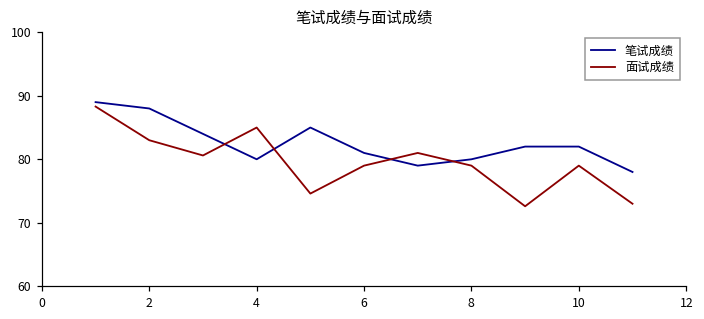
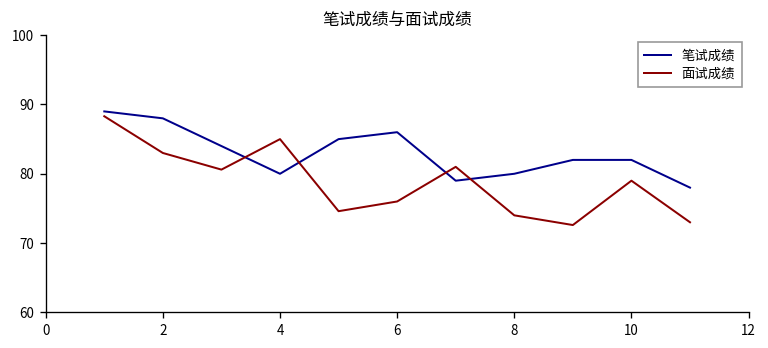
  {
    "笔试成绩": {
      "2": 88,
      "4": 80,
-     "6": 81,
+     "6": 86,
      "8": 80,
      "10": 82
    },
    "面试成绩": {
      "2": 83,
      "4": 85,
-     "6": 79,
-     "8": 79,
+     "6": 76,
+     "8": 74,
      "10": 79
    }
  }
